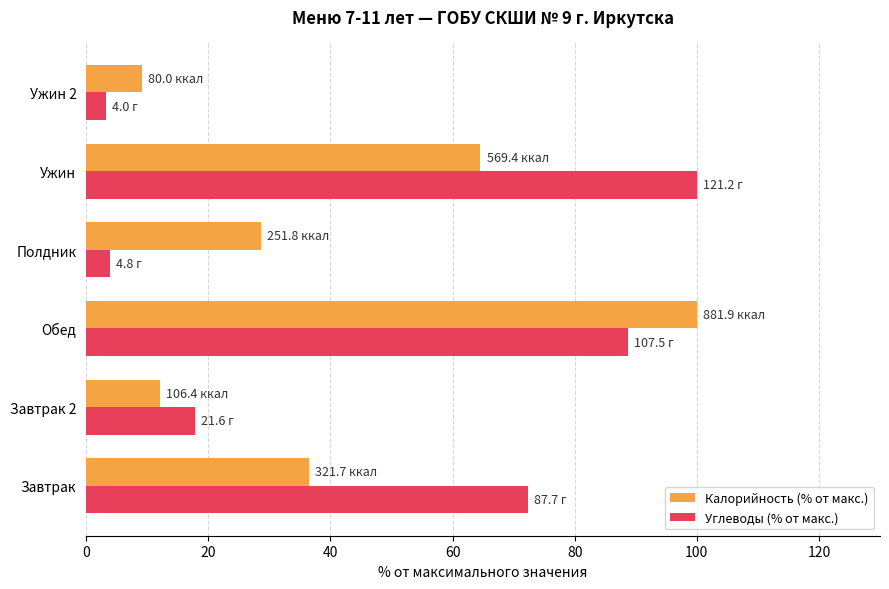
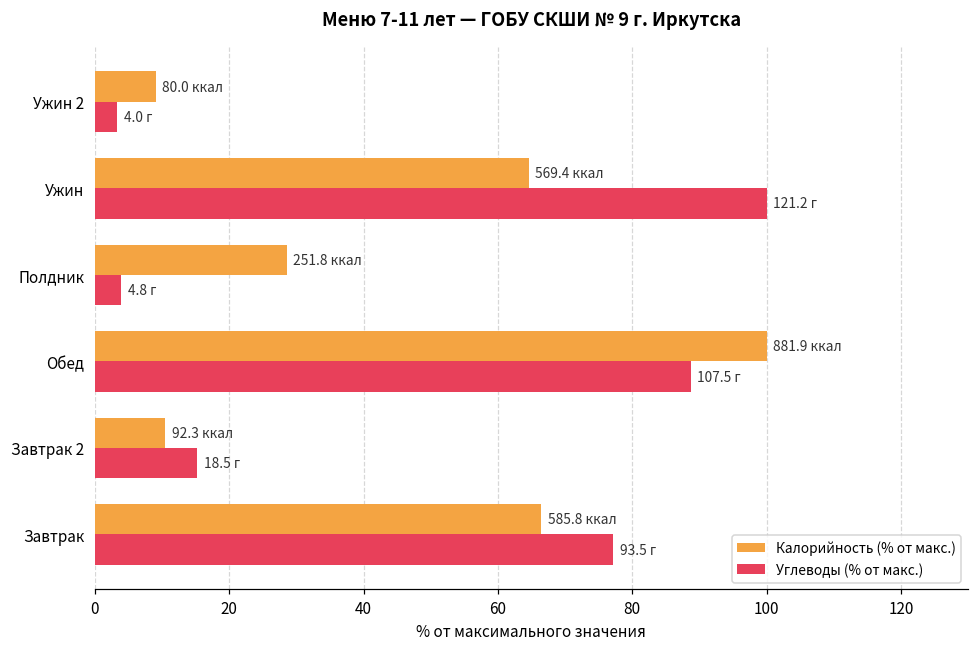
  {
    "Калорийность (% от макс.)": {
-     "Завтрак 2": 106.4,
-     "Завтрак": 321.7
+     "Завтрак 2": 92.3,
+     "Завтрак": 585.8
    },
    "Углеводы (% от макс.)": {
-     "Завтрак 2": 21.6,
-     "Завтрак": 87.7
+     "Завтрак 2": 18.5,
+     "Завтрак": 93.5
    }
  }
